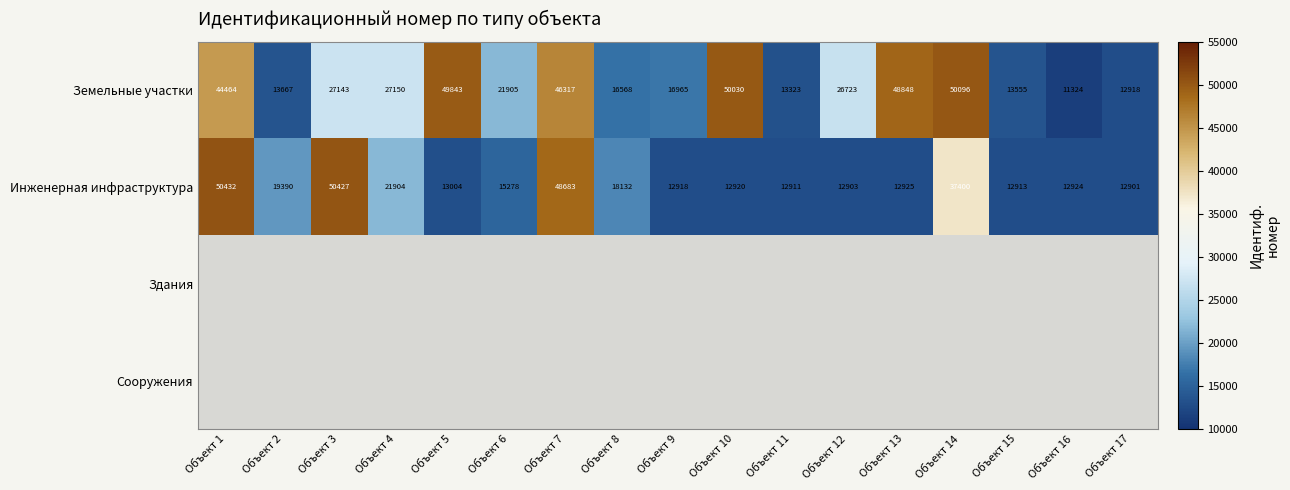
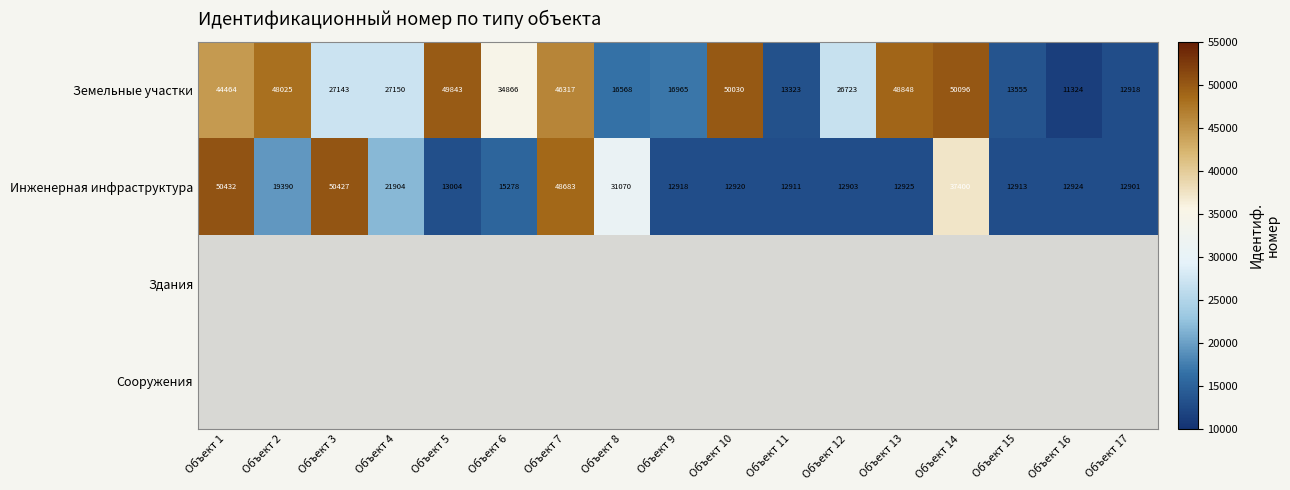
  {
    "Земельные участки": {
      "Объект 1": 44464,
-     "Объект 2": 13667,
+     "Объект 2": 48025,
      "Объект 3": 27143,
      "Объект 4": 27150,
      "Объект 5": 49843,
-     "Объект 6": 21905,
+     "Объект 6": 34866,
      "Объект 7": 46317,
      "Объект 8": 16568,
      "Объект 9": 16965,
      "Объект 10": 50030,
      "Объект 11": 13323,
      "Объект 12": 26723,
      "Объект 13": 48848,
      "Объект 14": 50096,
      "Объект 15": 13555,
      "Объект 16": 11324,
      "Объект 17": 12918
    },
    "Инженерная инфраструктура": {
      "Объект 1": 50432,
      "Объект 2": 19390,
      "Объект 3": 50427,
      "Объект 4": 21904,
      "Объект 5": 13004,
      "Объект 6": 15278,
      "Объект 7": 48683,
-     "Объект 8": 18132,
+     "Объект 8": 31070,
      "Объект 9": 12918,
      "Объект 10": 12920,
      "Объект 11": 12911,
      "Объект 12": 12903,
      "Объект 13": 12925,
      "Объект 14": 37400,
      "Объект 15": 12913,
      "Объект 16": 12924,
      "Объект 17": 12901
    }
  }
